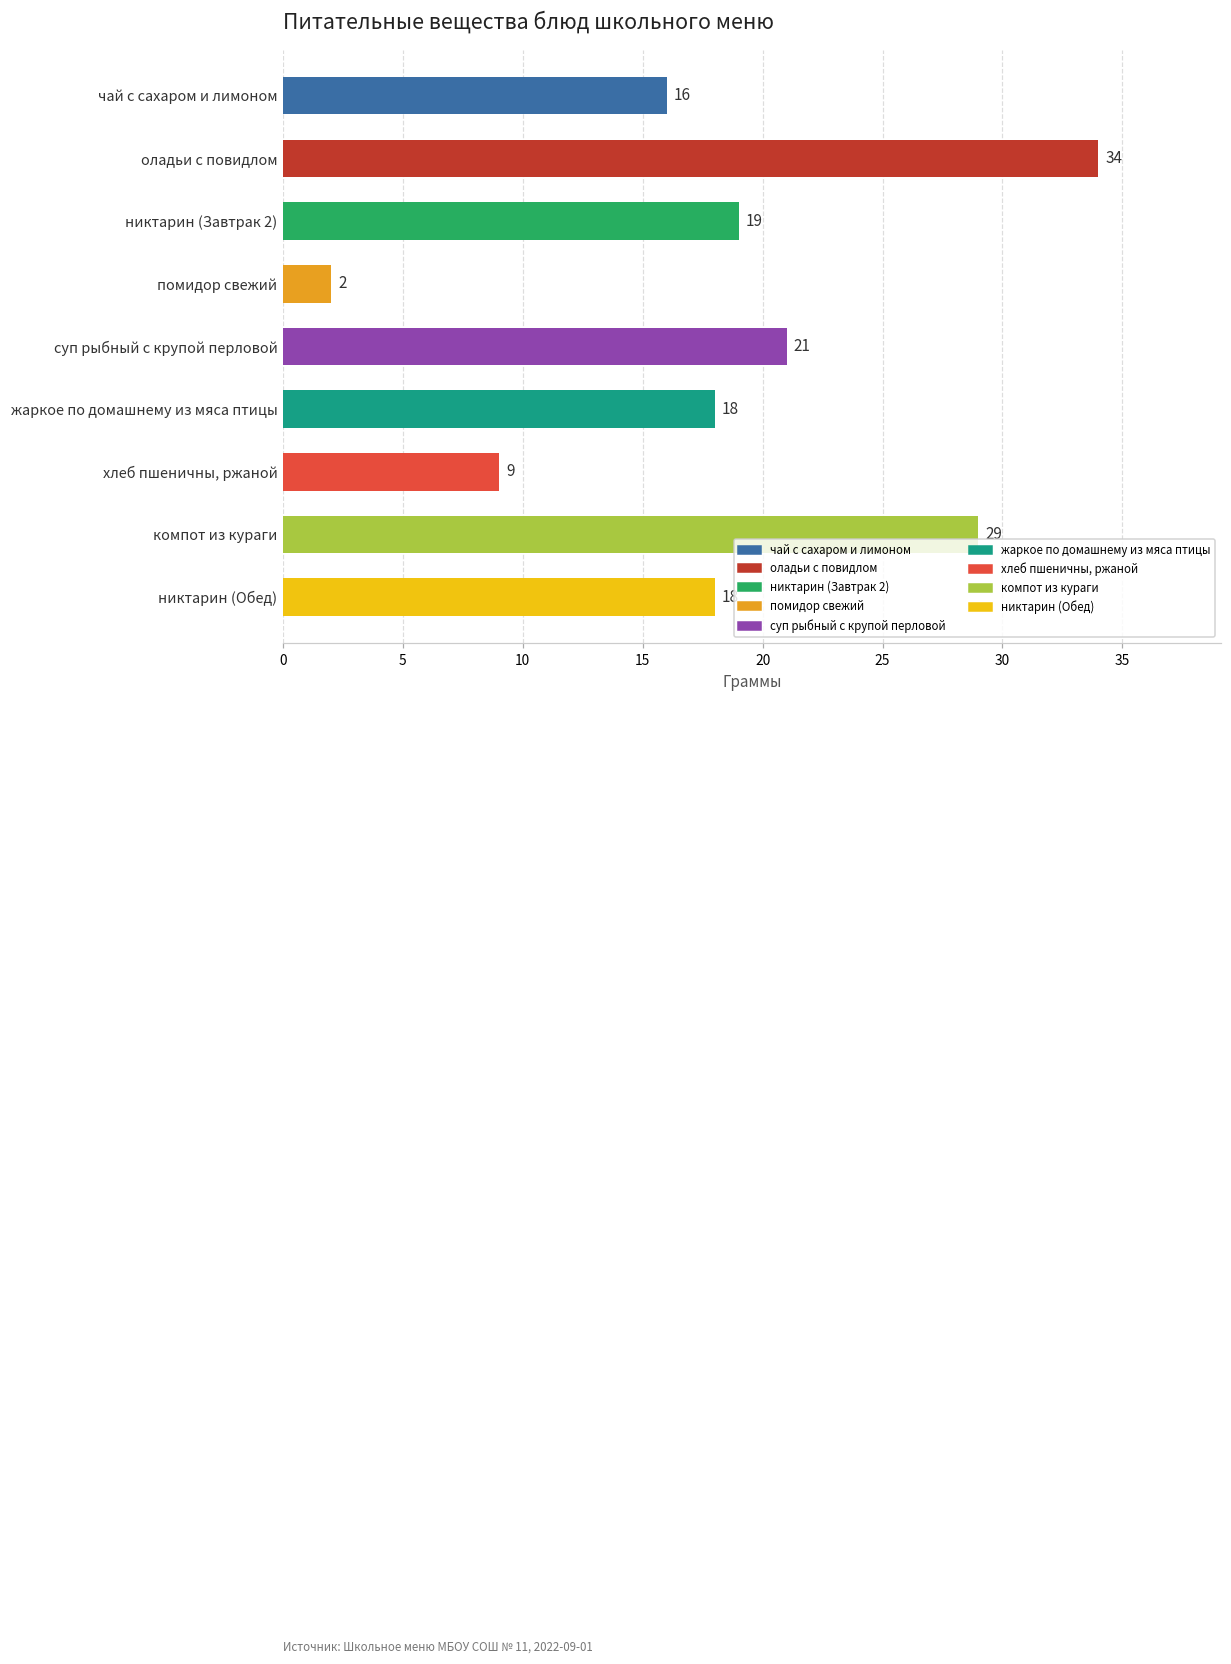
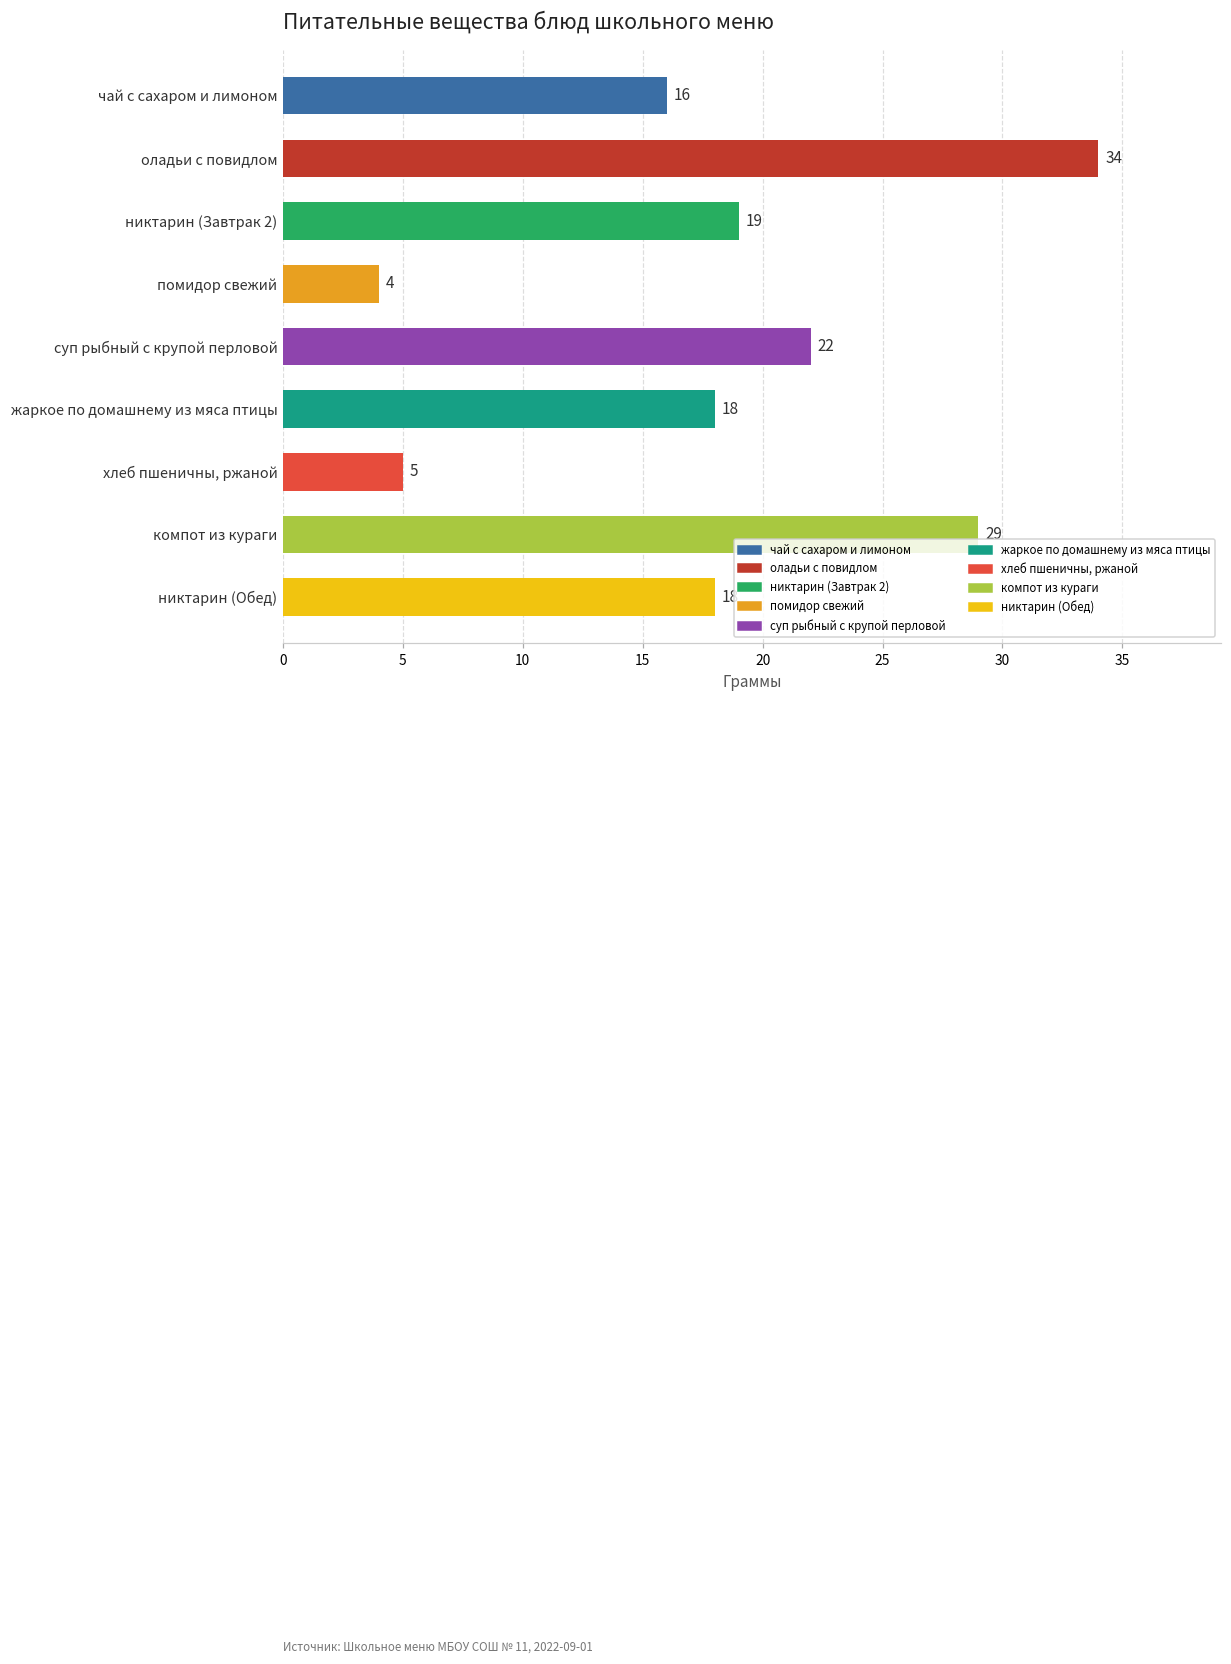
  {
    "чай с сахаром и лимоном": 16,
    "оладьи с повидлом": 34,
    "никтарин (Завтрак 2)": 19,
-   "помидор свежий": 2,
-   "суп рыбный с крупой перловой": 21,
+   "помидор свежий": 4,
+   "суп рыбный с крупой перловой": 22,
    "жаркое по домашнему из мяса птицы": 18,
-   "хлеб пшеничны, ржаной": 9,
+   "хлеб пшеничны, ржаной": 5,
    "компот из кураги": 29
  }
